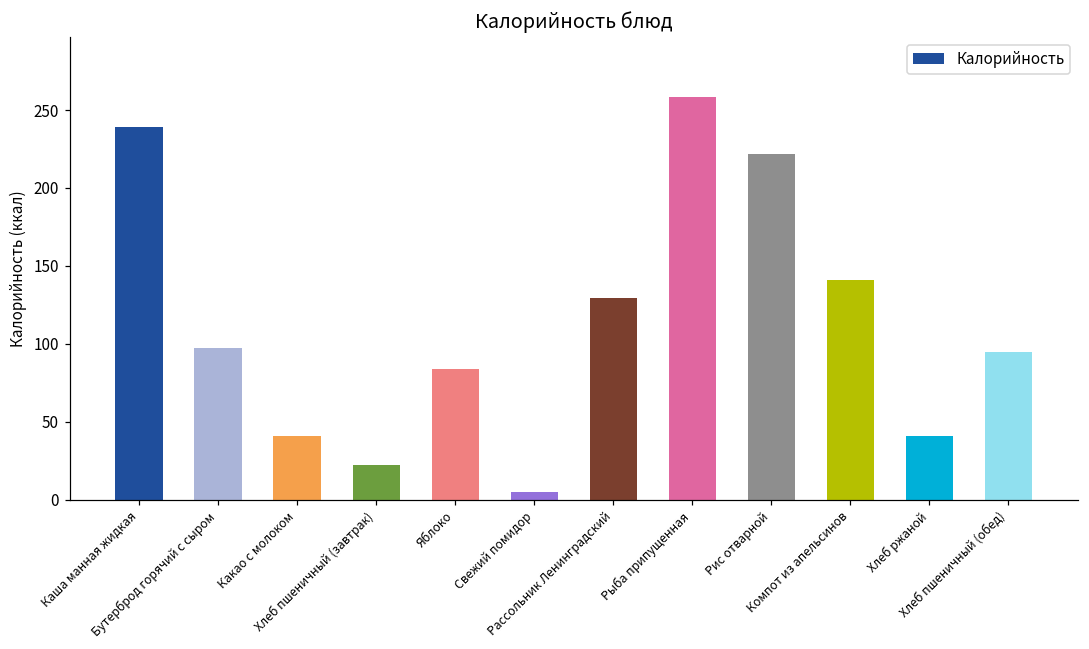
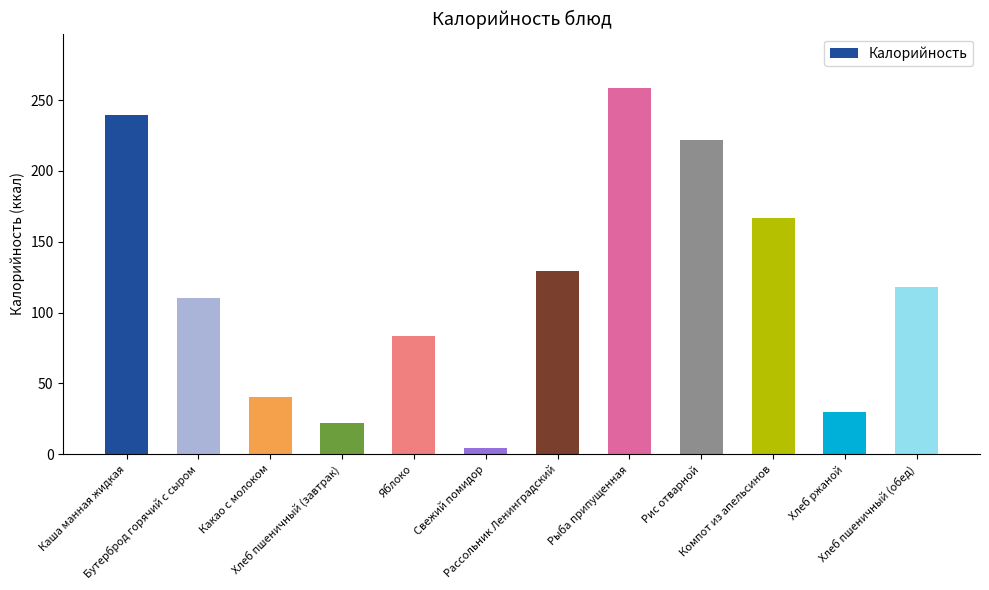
  {
    "Каша манная жидкая": 239,
-   "Бутерброд горячий с сыром": 98,
+   "Бутерброд горячий с сыром": 110,
    "Какао с молоком": 41,
    "Хлеб пшеничный (завтрак)": 22,
    "Яблоко": 84,
    "Свежий помидор": 5,
    "Рассольник Ленинградский": 129,
    "Рыба припущенная": 258,
    "Рис отварной": 222,
-   "Компот из апельсинов": 141,
-   "Хлеб ржаной": 41,
-   "Хлеб пшеничный (обед)": 95
+   "Компот из апельсинов": 166,
+   "Хлеб ржаной": 30,
+   "Хлеб пшеничный (обед)": 118
  }
